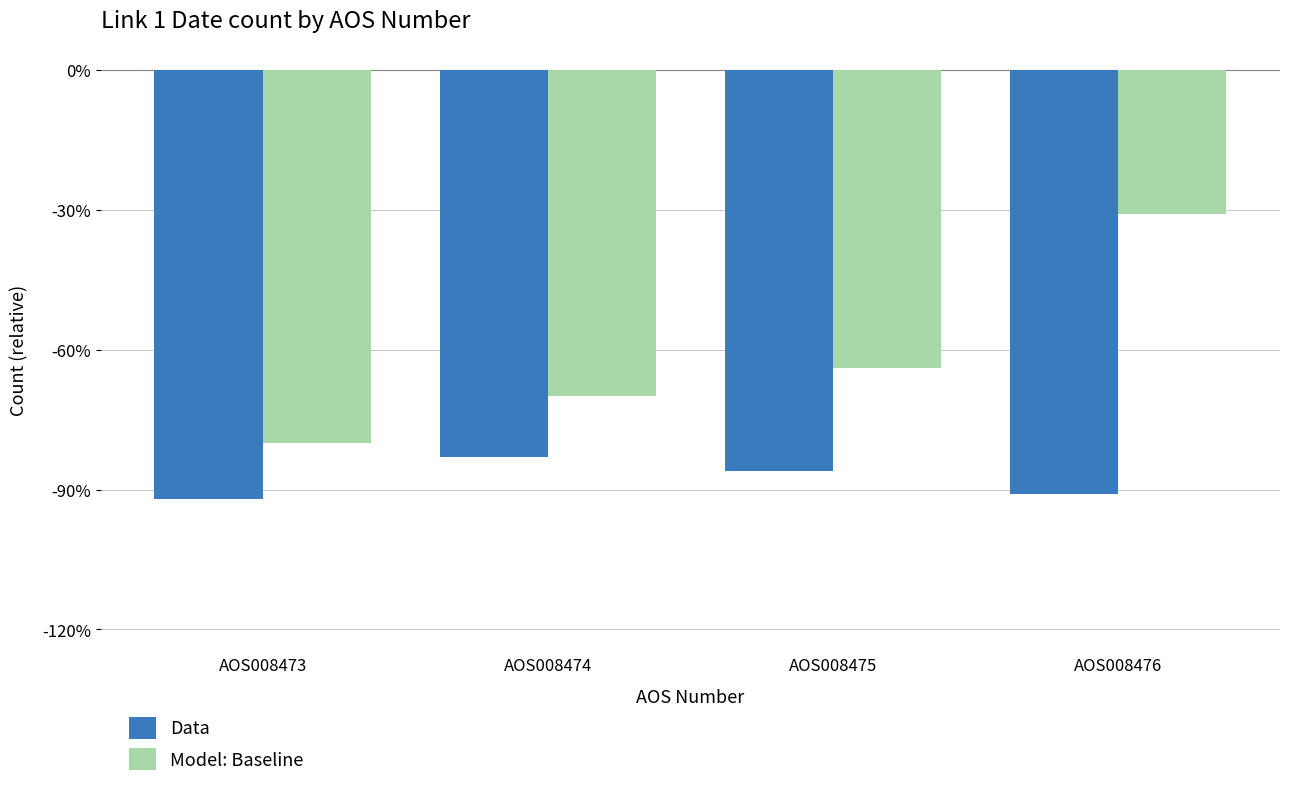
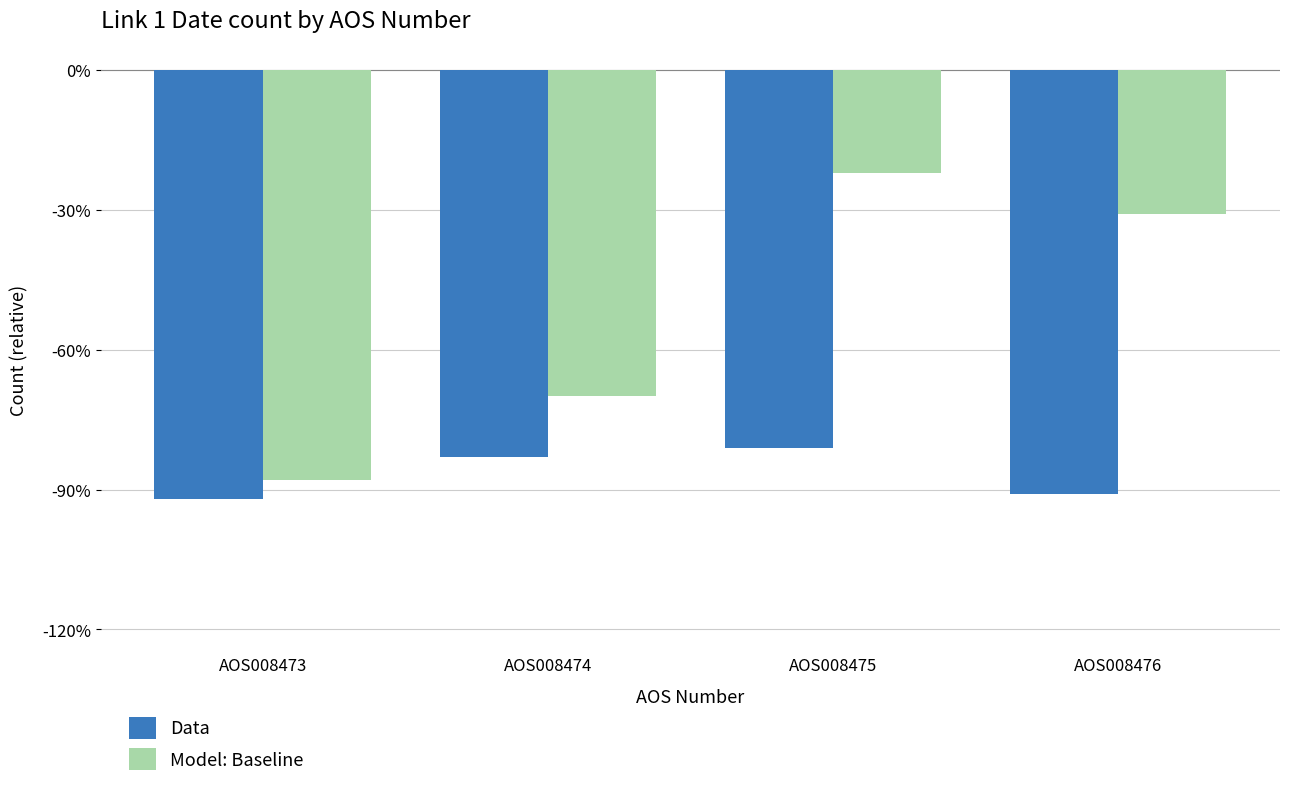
  {
    "Data": {
      "AOS008473": "-92%",
      "AOS008474": "-83%",
-     "AOS008475": "-86%",
+     "AOS008475": "-81%",
      "AOS008476": "-91%"
    },
    "Model: Baseline": {
-     "AOS008473": "-80%",
+     "AOS008473": "-88%",
      "AOS008474": "-70%",
-     "AOS008475": "-64%",
+     "AOS008475": "-22%",
      "AOS008476": "-31%"
    }
  }
